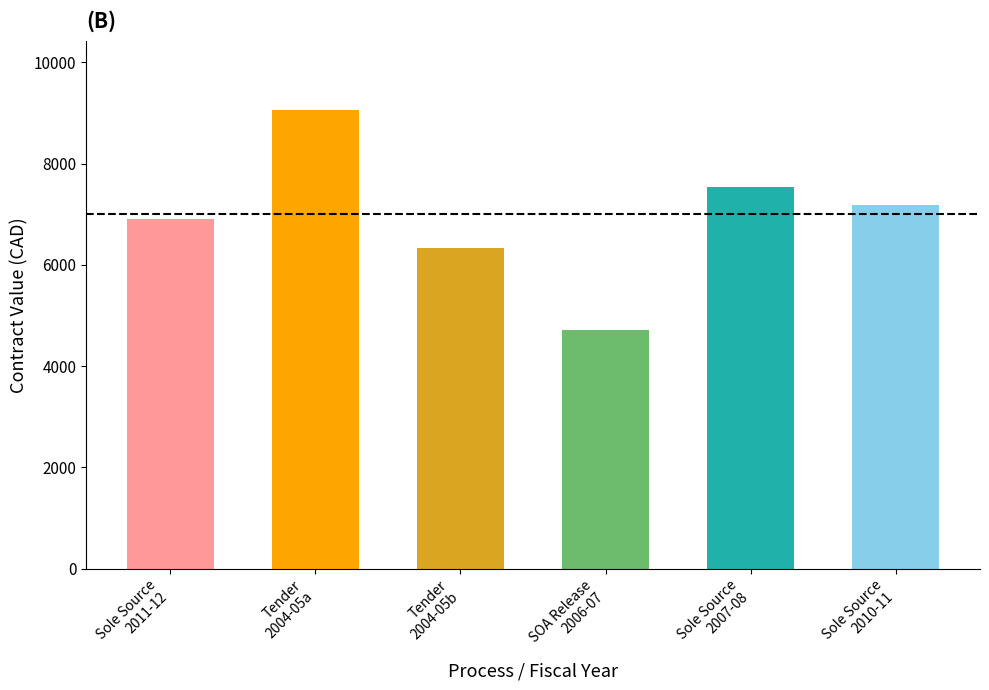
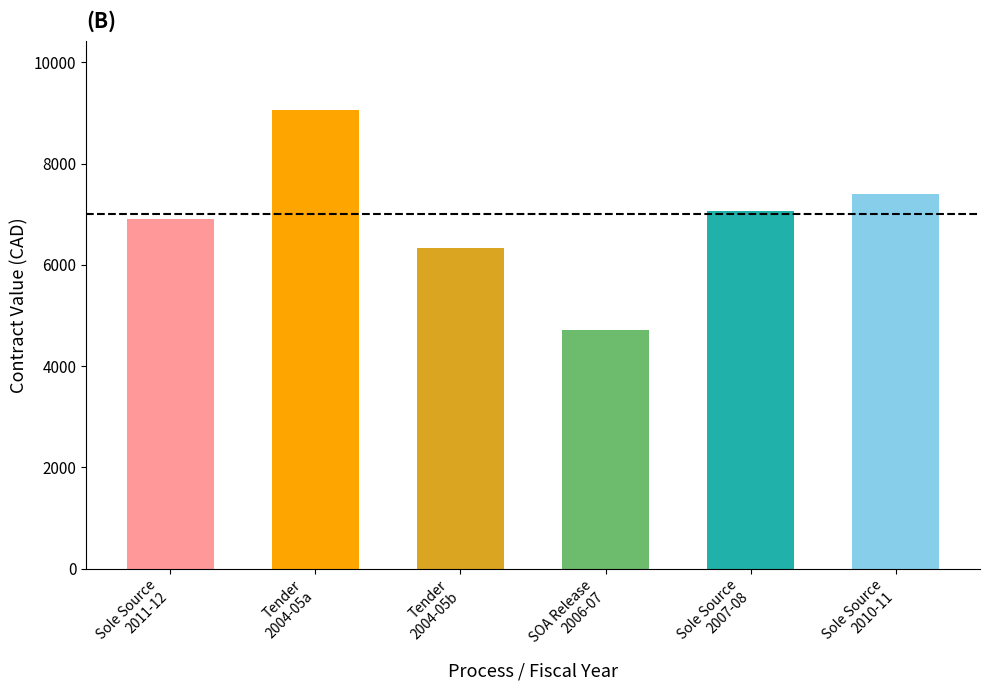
  {
    "Sole Source 2011-12": 6900,
    "Tender 2004-05a": 9100,
    "Tender 2004-05b": 6300,
    "SOA Release 2006-07": 4700,
-   "Sole Source 2007-08": 7500,
-   "Sole Source 2010-11": 7200
+   "Sole Source 2007-08": 7100,
+   "Sole Source 2010-11": 7400
  }
